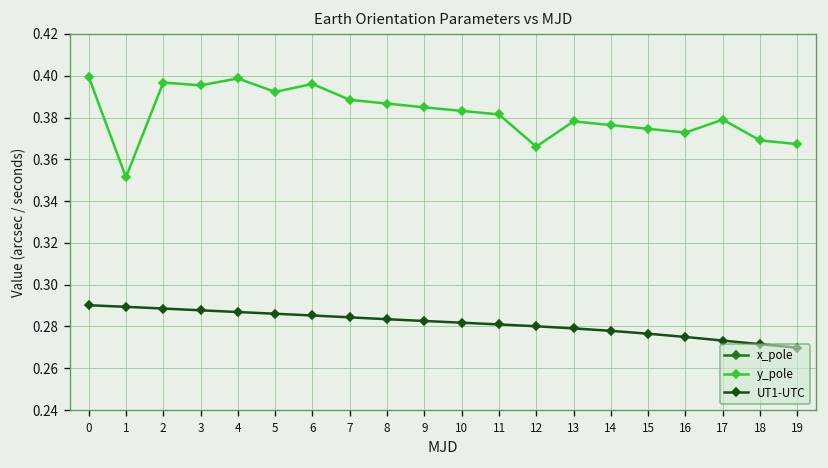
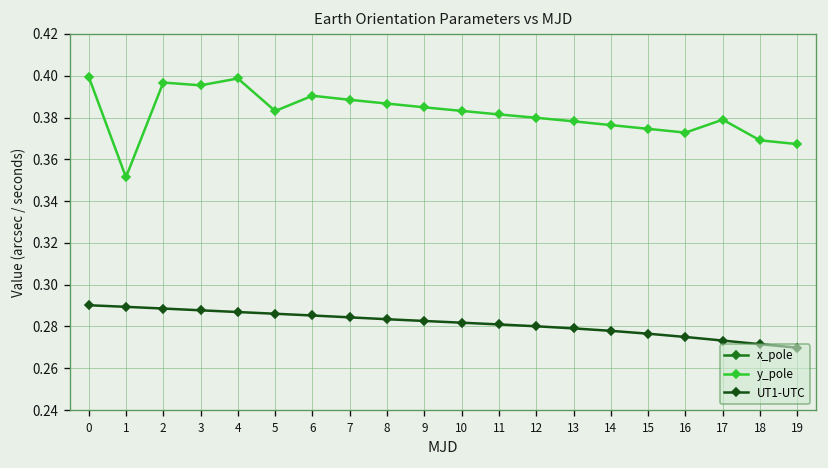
  {
    "y_pole": {
      "0": 0.400,
      "1": 0.351,
      "2": 0.397,
      "3": 0.395,
      "4": 0.399,
-     "5": 0.392,
-     "6": 0.396,
+     "5": 0.383,
+     "6": 0.390,
      "7": 0.389,
      "8": 0.387,
      "9": 0.385,
      "10": 0.383,
      "11": 0.382,
-     "12": 0.366,
+     "12": 0.380,
      "13": 0.378,
      "14": 0.376,
      "15": 0.375,
      "16": 0.373,
      "17": 0.379,
      "18": 0.369,
      "19": 0.367
    }
  }
